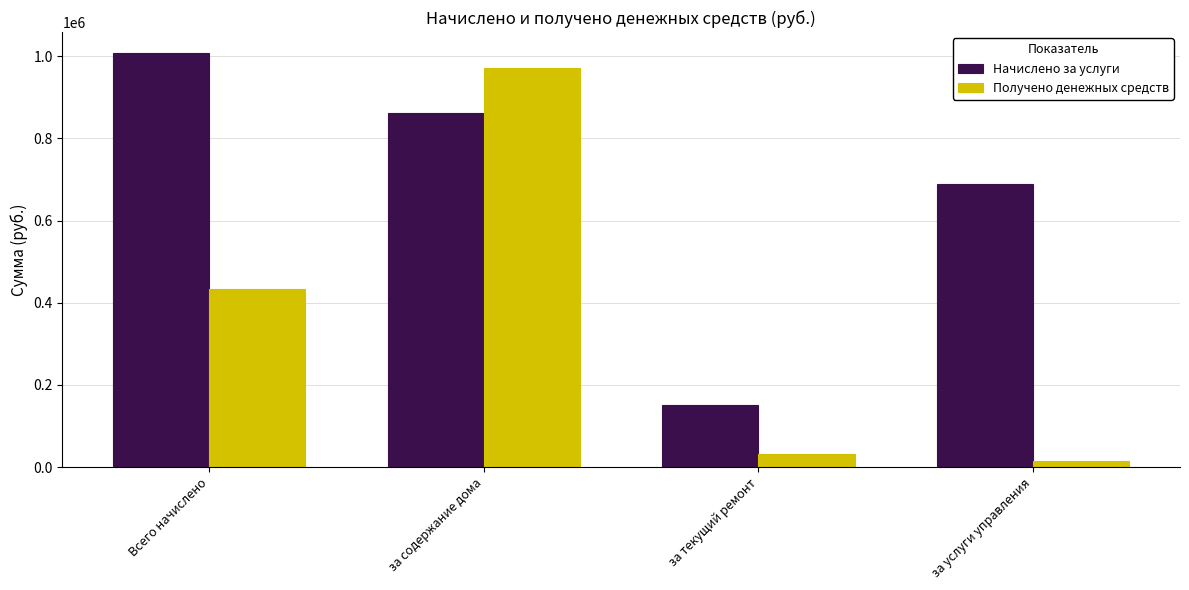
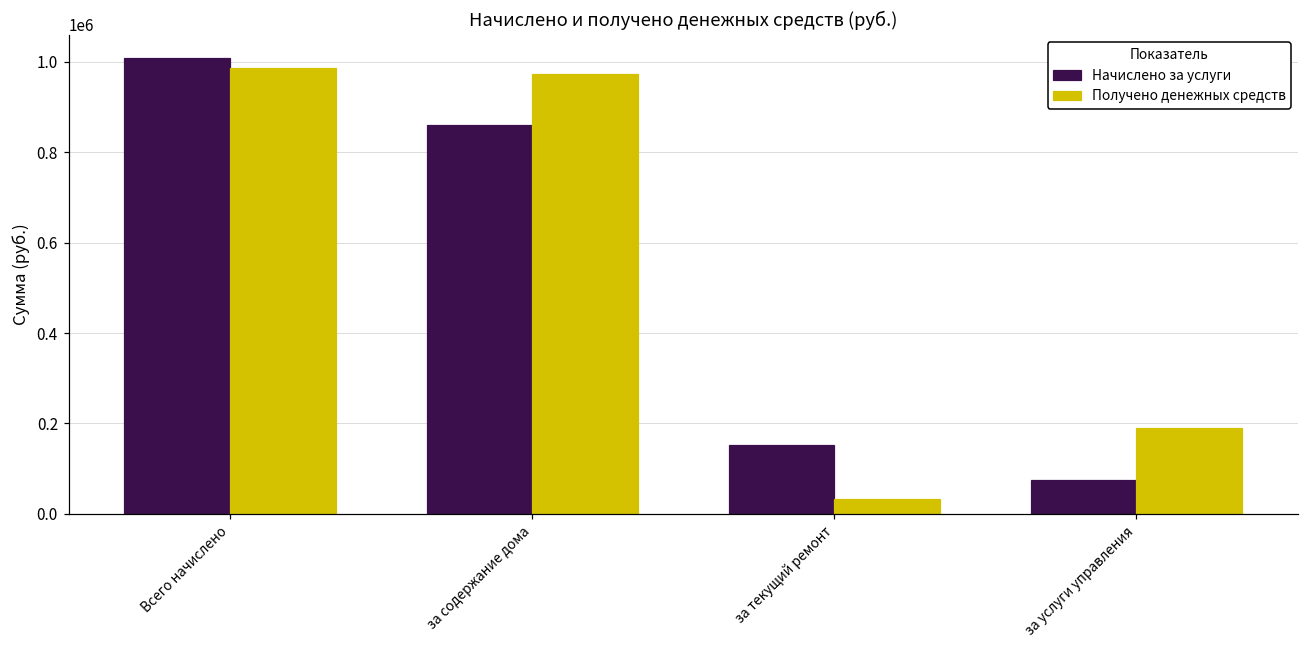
  {
    "Начислено за услуги": {
      "Всего начислено": 1010000,
      "за содержание дома": 860000,
      "за текущий ремонт": 150000,
-     "за услуги управления": 690000
+     "за услуги управления": 70000
    },
    "Получено денежных средств": {
-     "Всего начислено": 430000,
+     "Всего начислено": 990000,
      "за содержание дома": 970000,
      "за текущий ремонт": 30000,
-     "за услуги управления": 10000
+     "за услуги управления": 190000
    }
  }
